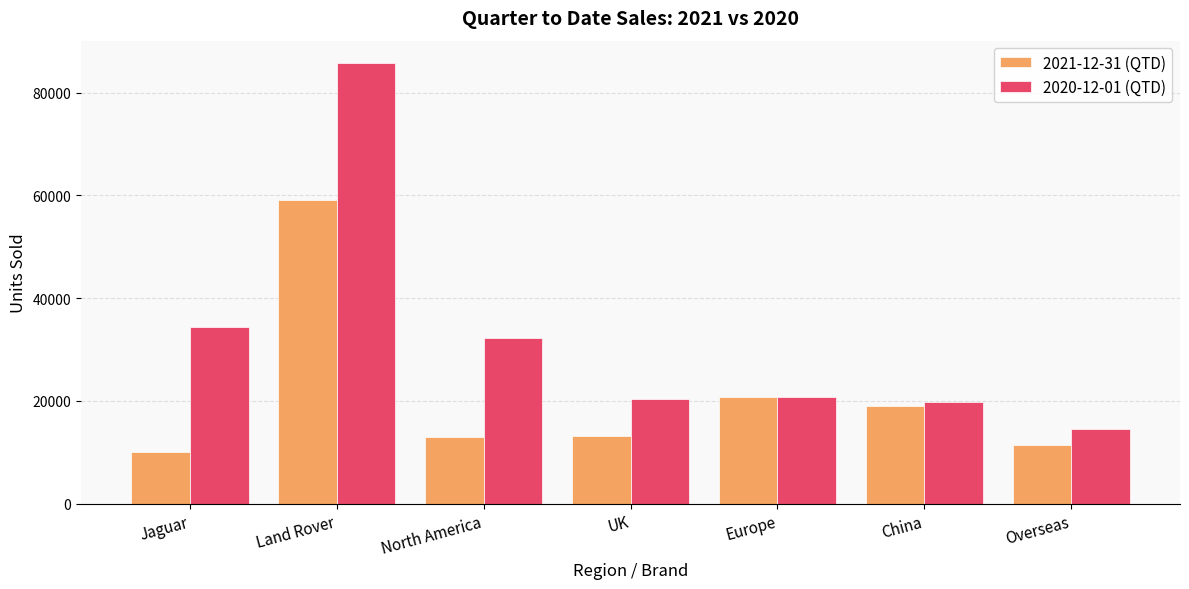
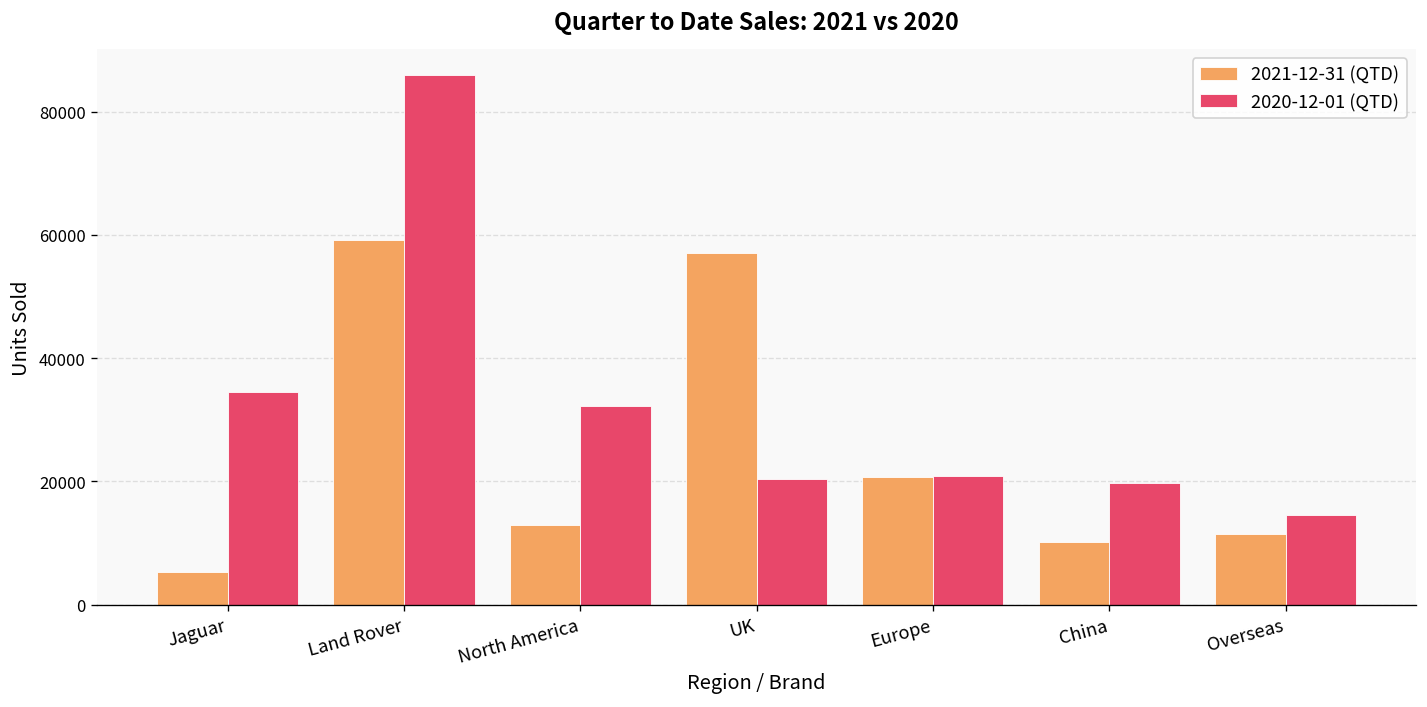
  {
    "2021-12-31 (QTD)": {
-     "Jaguar": 10000,
+     "Jaguar": 5000,
      "Land Rover": 59000,
      "North America": 13000,
-     "UK": 13000,
+     "UK": 57000,
      "Europe": 21000,
-     "China": 19000,
+     "China": 10000,
      "Overseas": 12000
    },
    "2020-12-01 (QTD)": {
      "Jaguar": 34000,
      "Land Rover": 86000,
      "North America": 32000,
      "UK": 20000,
      "Europe": 21000,
      "China": 20000,
      "Overseas": 14000
    }
  }
